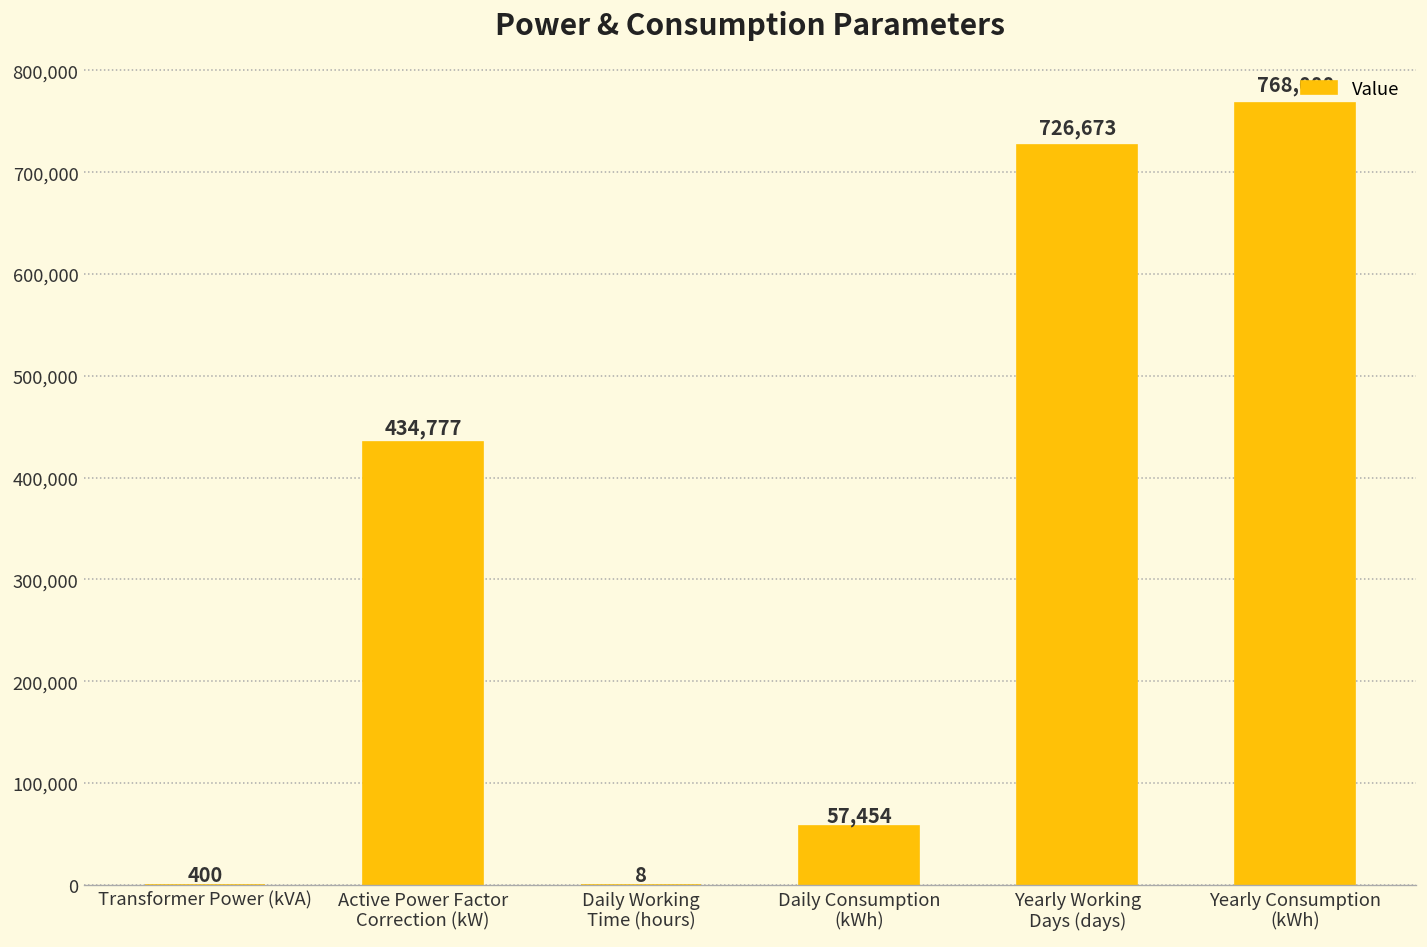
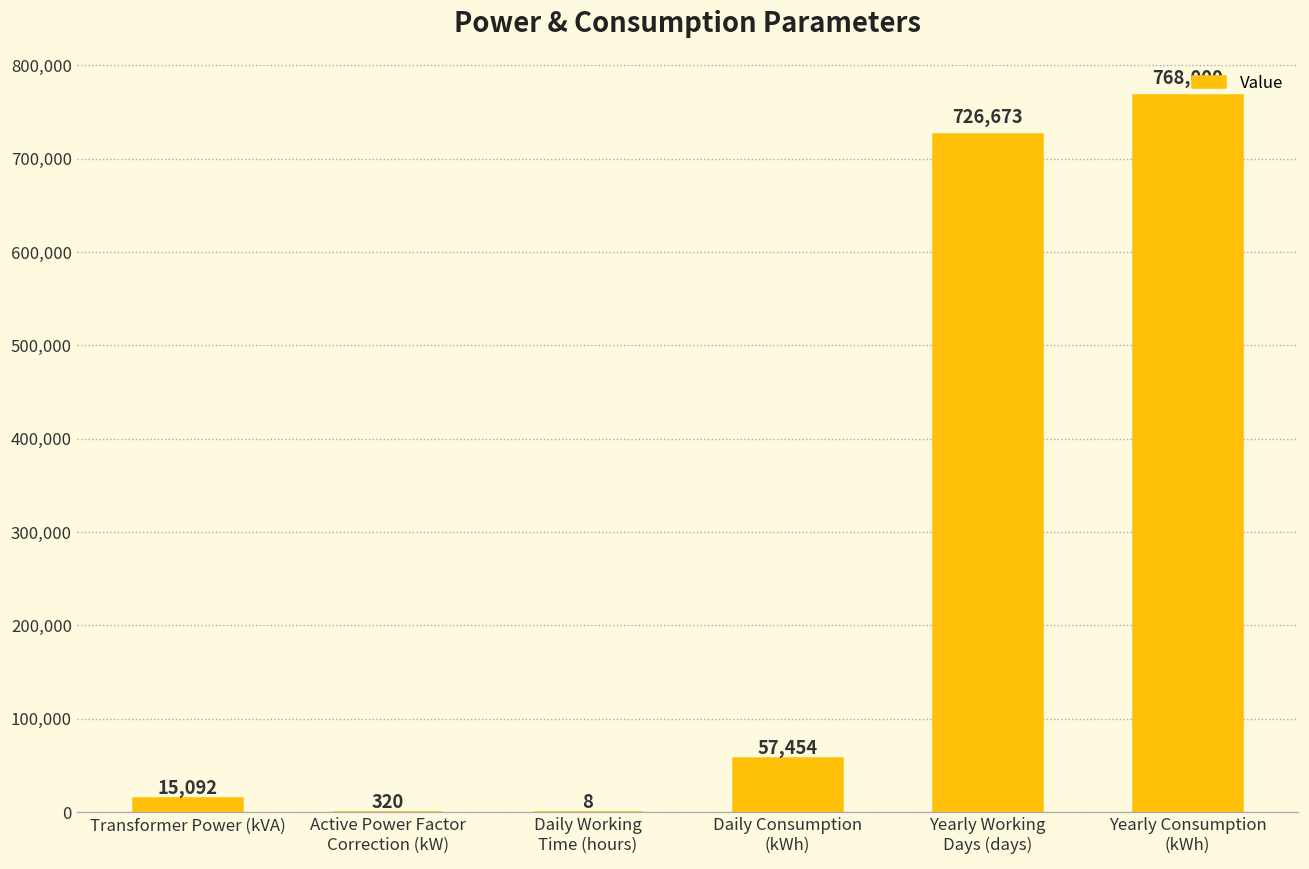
  {
-   "Transformer Power (kVA)": "400",
-   "Active Power Factor Correction (kW)": "434,777",
+   "Transformer Power (kVA)": "15,092",
+   "Active Power Factor Correction (kW)": "320",
    "Daily Working Time (hours)": "8",
    "Daily Consumption (kWh)": "57,454",
    "Yearly Working Days (days)": "726,673",
    "Yearly Consumption (kWh)": "768,000"
  }
